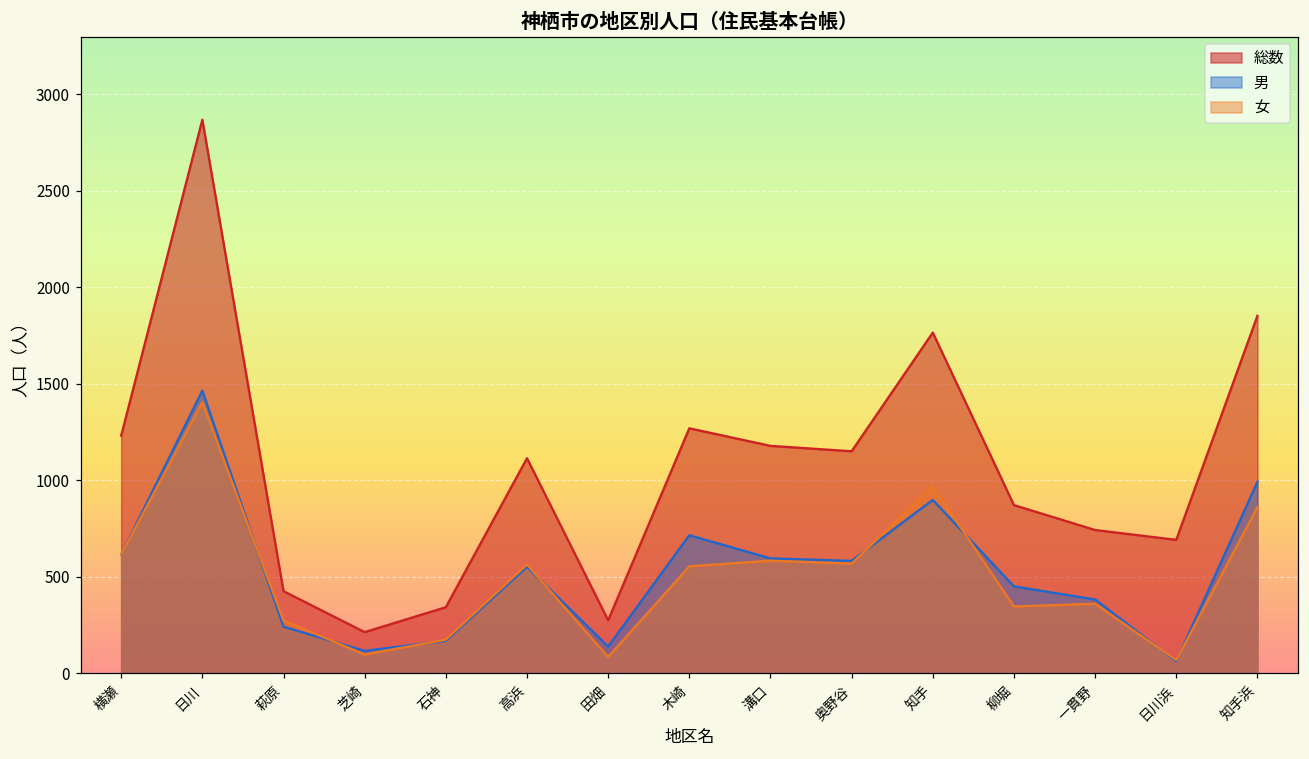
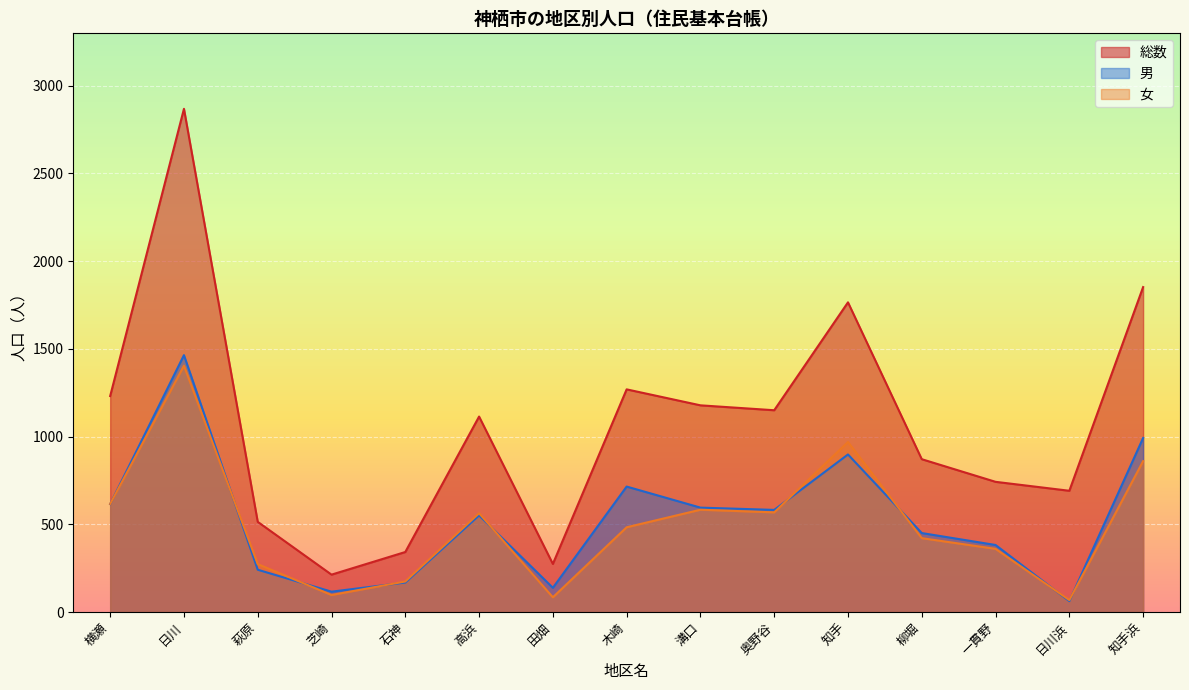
  {
    "総数": {
      "横瀬": 1230,
      "日川": 2870,
-     "萩原": 430,
+     "萩原": 510,
      "芝崎": 210,
      "石神": 340,
      "高浜": 1110,
      "田畑": 270,
      "木崎": 1270,
      "溝口": 1180,
      "奥野谷": 1150,
      "知手": 1770,
      "柳堀": 870,
      "一貫野": 740,
      "日川浜": 690,
      "知手浜": 1850
    },
    "男": {
      "日川": 1460,
      "萩原": 240,
      "芝崎": 120,
      "田畑": 140,
      "木崎": 720,
      "知手": 900,
      "柳堀": 450,
      "一貫野": 380,
      "知手浜": 990
    },
    "女": {
      "日川": 1400,
      "萩原": 270,
      "芝崎": 100,
      "田畑": 80,
-     "木崎": 550,
+     "木崎": 480,
      "知手": 970,
-     "柳堀": 350,
+     "柳堀": 420,
      "一貫野": 360,
      "知手浜": 860
    }
  }
